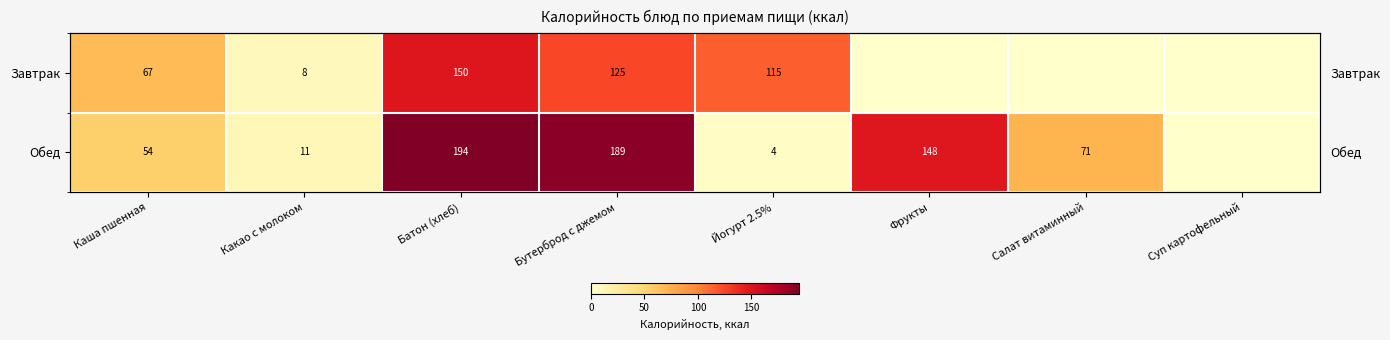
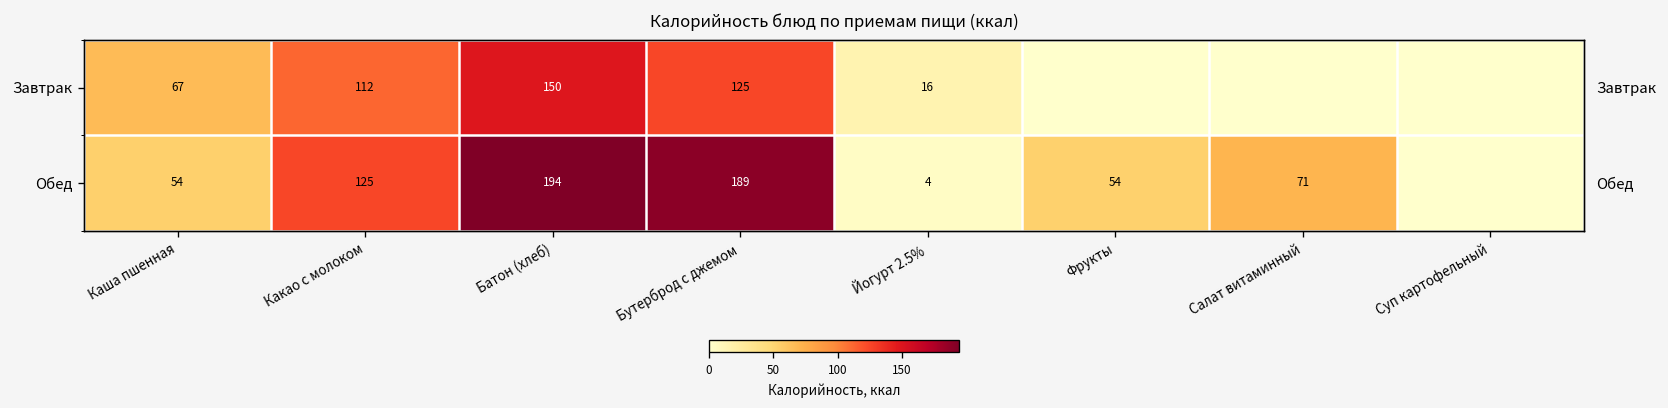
  {
    "Завтрак": {
      "Каша пшенная": 67,
-     "Какао с молоком": 8,
+     "Какао с молоком": 112,
      "Батон (хлеб)": 150,
      "Бутерброд с джемом": 125,
-     "Йогурт 2.5%": 115
+     "Йогурт 2.5%": 16
    },
    "Обед": {
      "Каша пшенная": 54,
-     "Какао с молоком": 11,
+     "Какао с молоком": 125,
      "Батон (хлеб)": 194,
      "Бутерброд с джемом": 189,
      "Йогурт 2.5%": 4,
-     "Фрукты": 148,
+     "Фрукты": 54,
      "Салат витаминный": 71
    }
  }
